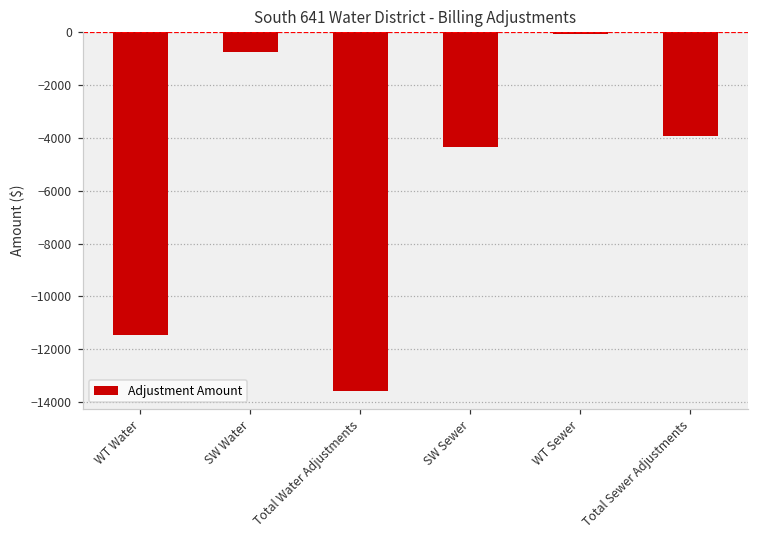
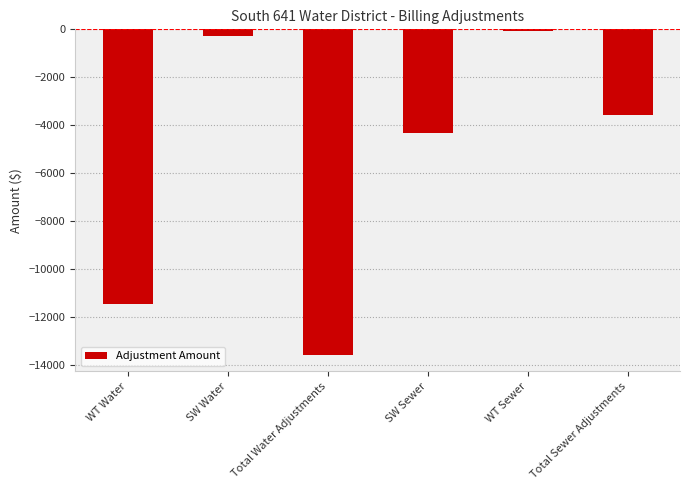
  {
    "WT Water": -11500,
-   "SW Water": -800,
+   "SW Water": -300,
    "Total Water Adjustments": -13600,
    "SW Sewer": -4300,
-   "Total Sewer Adjustments": -3900
+   "Total Sewer Adjustments": -3600
  }
